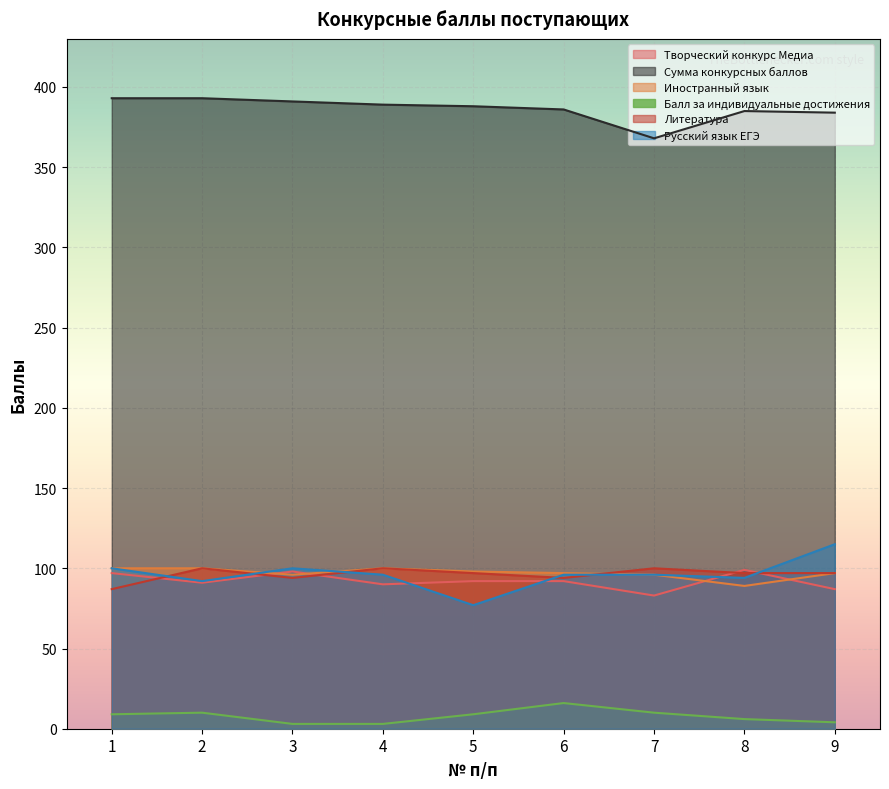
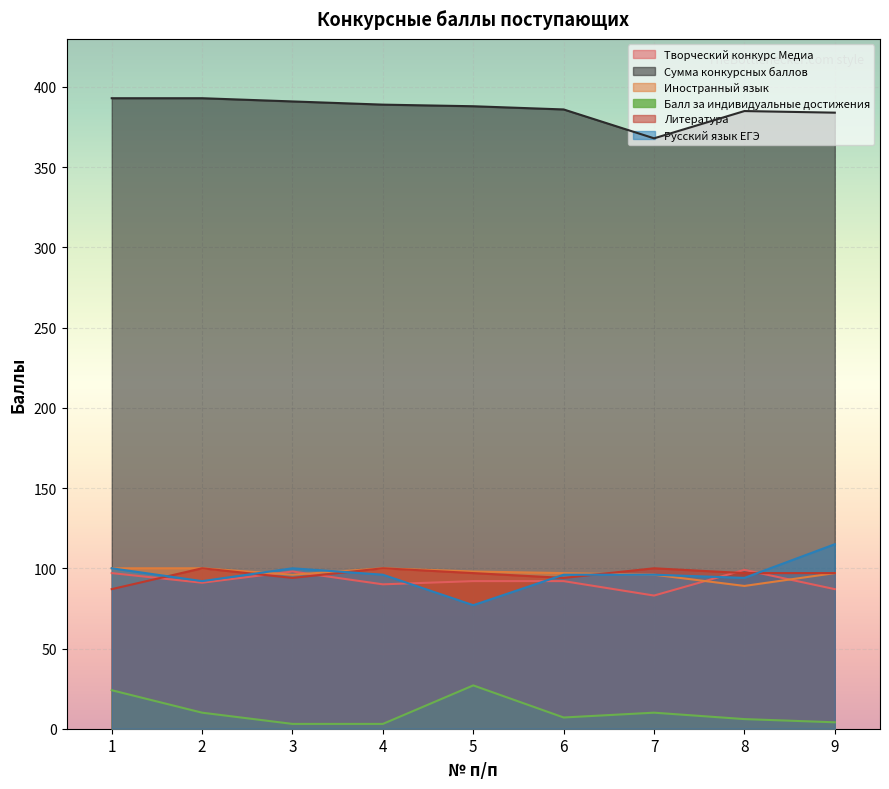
  {
    "Сумма конкурсных баллов": {
      "1": 393,
      "2": 393,
      "3": 391,
      "4": 389,
      "5": 388,
      "6": 386
    },
    "Балл за индивидуальные достижения": {
-     "1": 9,
+     "1": 24,
      "2": 10,
      "3": 3,
      "4": 3,
-     "5": 9,
-     "6": 16,
+     "5": 27,
+     "6": 7,
      "7": 10,
      "8": 6,
      "9": 4
    },
    "Русский язык ЕГЭ": {
      "3": 100,
      "4": 96,
      "5": 77,
      "8": 94,
      "9": 115
    }
  }
